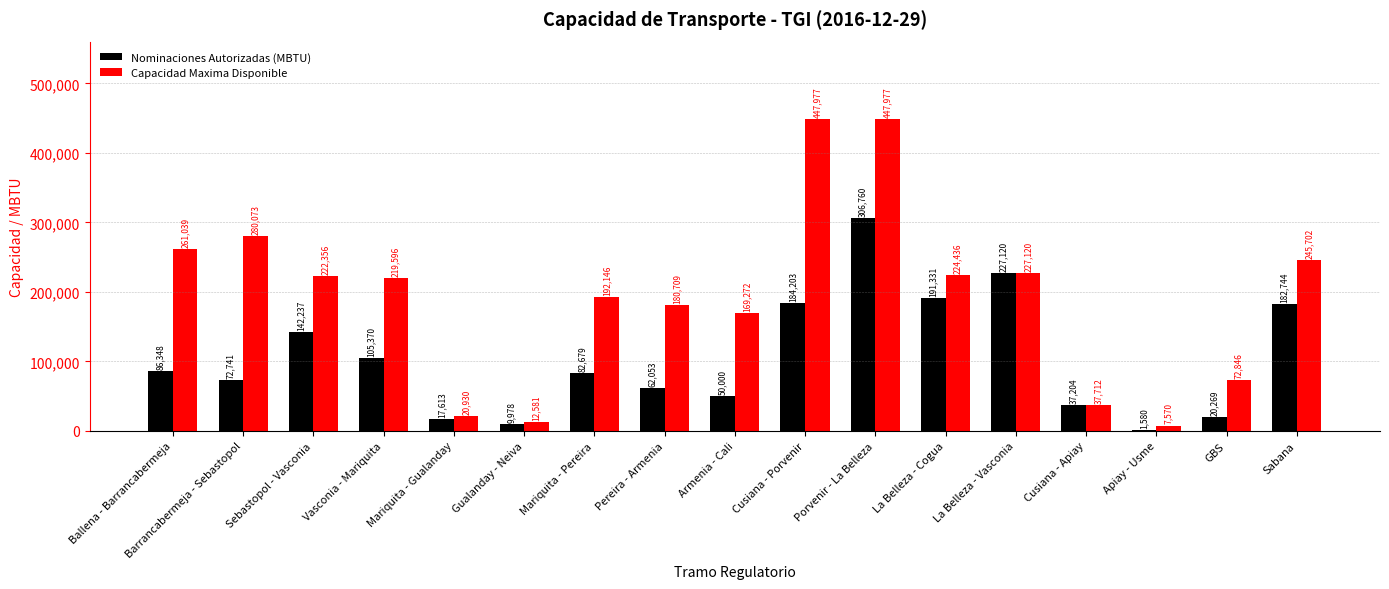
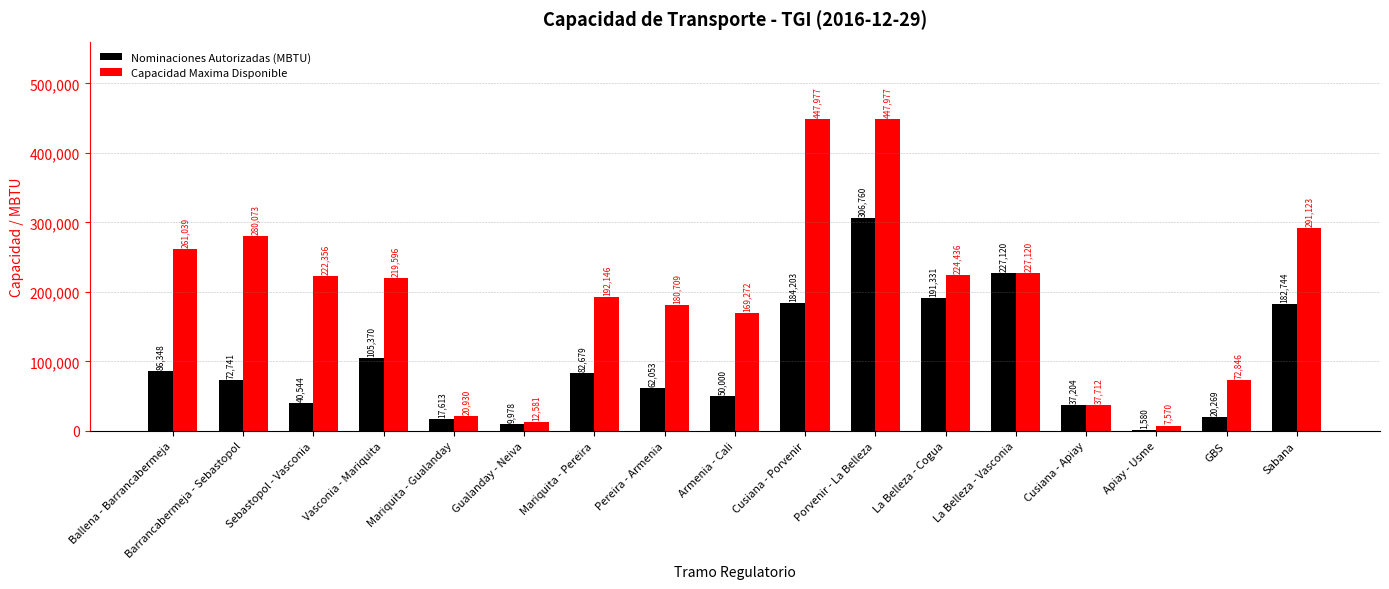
  {
    "Nominaciones Autorizadas (MBTU)": {
      "Ballena - Barrancabermeja": "86,348",
      "Barrancabermeja - Sebastopol": "72,741",
-     "Sebastopol - Vasconia": "142,237",
+     "Sebastopol - Vasconia": "40,544",
      "Vasconia - Mariquita": "105,370",
      "Mariquita - Gualanday": "17,613",
      "Gualanday - Neiva": "9,978",
      "Mariquita - Pereira": "82,679",
      "Pereira - Armenia": "62,053",
      "Armenia - Cali": "50,000",
      "Cusiana - Porvenir": "184,203",
      "Porvenir - La Belleza": "306,760",
      "La Belleza - Cogua": "191,331",
      "La Belleza - Vasconia": "227,120",
      "Cusiana - Apiay": "37,204",
      "Apiay - Usme": "1,580",
      "GBS": "20,269",
      "Sabana": "182,744"
    },
    "Capacidad Maxima Disponible": {
      "Barrancabermeja - Sebastopol": "280,073",
      "Sebastopol - Vasconia": "222,356",
      "Mariquita - Gualanday": "20,930",
      "Gualanday - Neiva": "12,581",
      "Armenia - Cali": "169,272",
      "La Belleza - Vasconia": "227,120",
      "Cusiana - Apiay": "37,712",
      "Apiay - Usme": "7,570",
-     "Sabana": "245,702"
+     "Sabana": "291,123"
    }
  }
